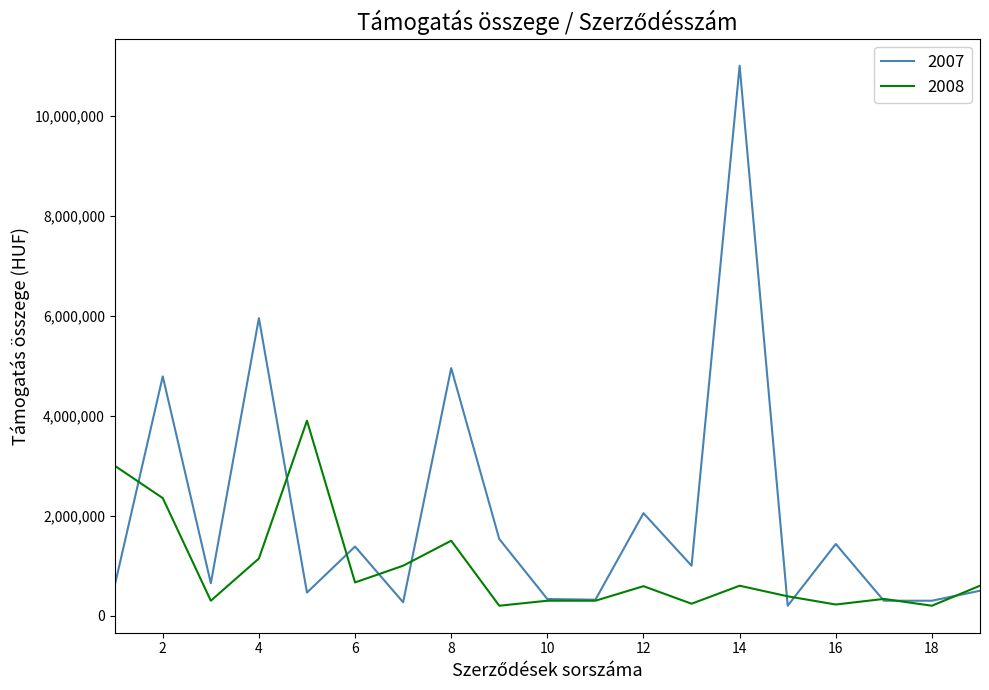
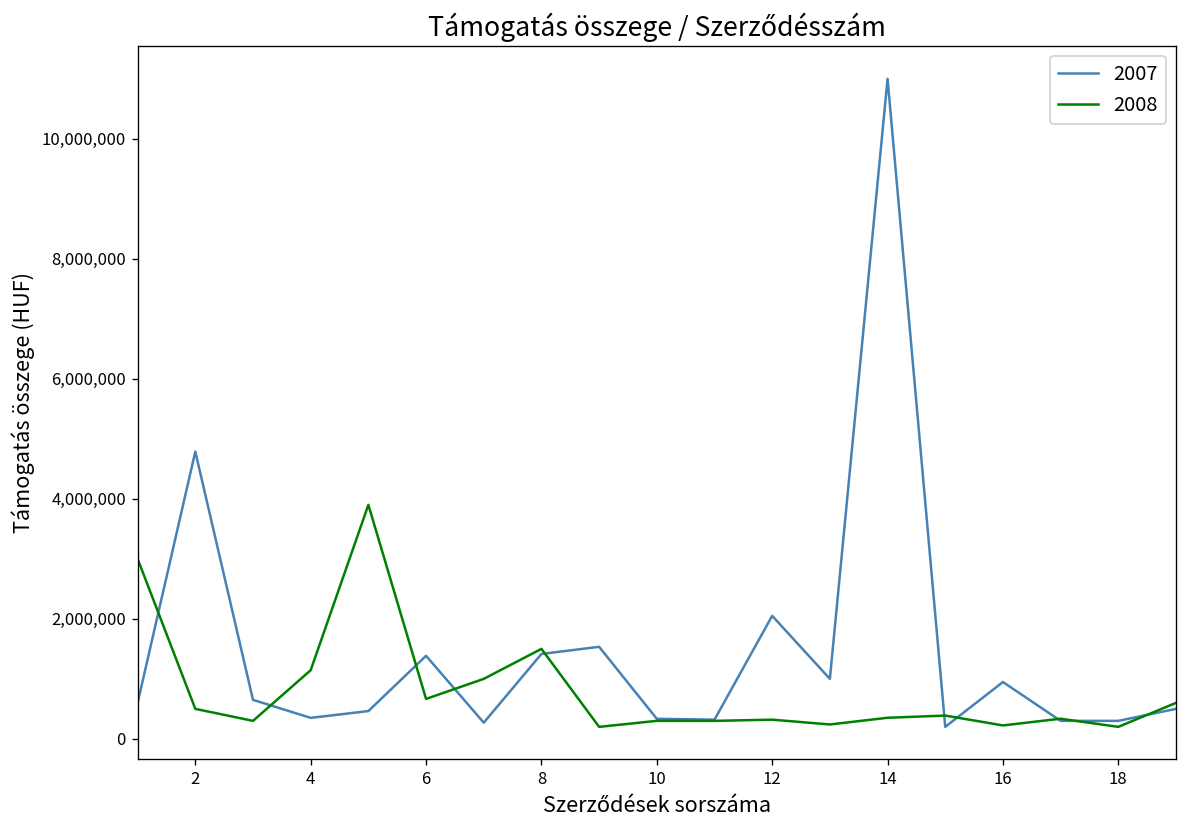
  {
    "2007": {
      "2": "4,800,000",
-     "4": "6,000,000",
+     "4": "400,000",
      "6": "1,400,000",
-     "8": "5,000,000",
+     "8": "1,400,000",
      "12": "2,100,000",
      "14": "11,000,000",
-     "16": "1,400,000",
+     "16": "900,000",
      "18": "300,000"
    },
    "2008": {
-     "2": "2,400,000",
+     "2": "500,000",
      "4": "1,100,000",
      "6": "700,000",
      "8": "1,500,000",
-     "12": "600,000",
-     "14": "600,000",
+     "12": "300,000",
+     "14": "400,000",
      "16": "200,000",
      "18": "200,000"
    }
  }
